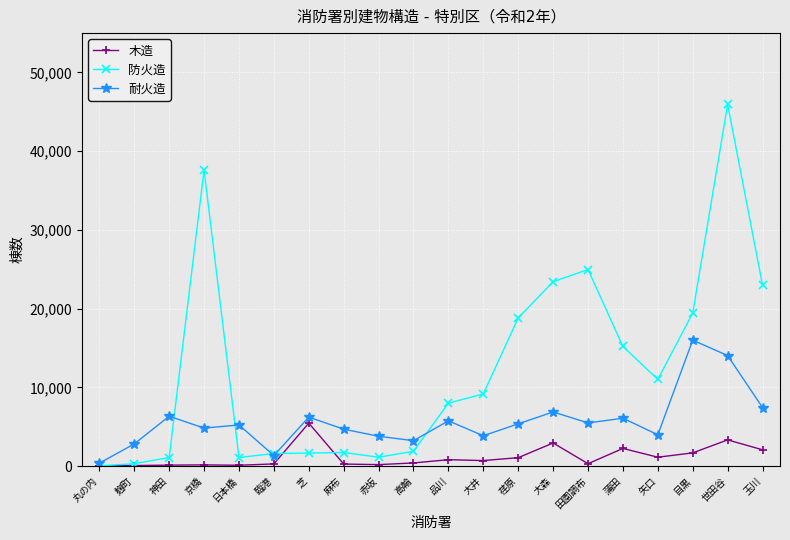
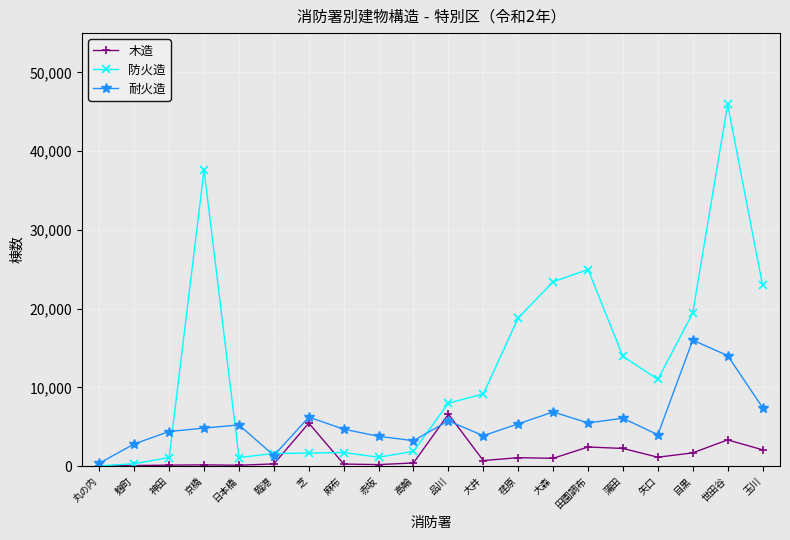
  {
    "木造": {
      "神田": "0",
      "京橋": "0",
      "日本橋": "0",
      "臨港": "0",
      "芝": "5,000",
      "麻布": "0",
      "赤坂": "0",
      "高輪": "0",
-     "品川": "1,000",
+     "品川": "7,000",
      "大井": "1,000",
      "荏原": "1,000",
-     "大森": "3,000",
-     "田園調布": "0",
+     "大森": "1,000",
+     "田園調布": "2,000",
      "蒲田": "2,000",
      "矢口": "1,000",
      "目黒": "2,000",
      "世田谷": "3,000",
      "玉川": "2,000"
    },
    "防火造": {
      "神田": "1,000",
      "京橋": "38,000",
      "日本橋": "1,000",
      "芝": "2,000",
      "麻布": "2,000",
      "赤坂": "1,000",
      "高輪": "2,000",
      "品川": "8,000",
      "大井": "9,000",
      "荏原": "19,000",
      "大森": "23,000",
      "田園調布": "25,000",
-     "蒲田": "15,000",
+     "蒲田": "14,000",
      "矢口": "11,000",
      "目黒": "19,000",
      "世田谷": "46,000",
      "玉川": "23,000"
    },
    "耐火造": {
      "丸の内": "0",
      "麹町": "3,000",
-     "神田": "6,000",
+     "神田": "4,000",
      "京橋": "5,000",
      "日本橋": "5,000",
      "芝": "6,000",
      "麻布": "5,000",
      "赤坂": "4,000",
      "高輪": "3,000",
      "品川": "6,000",
      "大井": "4,000",
      "荏原": "5,000",
      "大森": "7,000",
      "田園調布": "5,000",
      "蒲田": "6,000",
      "矢口": "4,000",
      "目黒": "16,000",
      "世田谷": "14,000",
      "玉川": "7,000"
    }
  }
